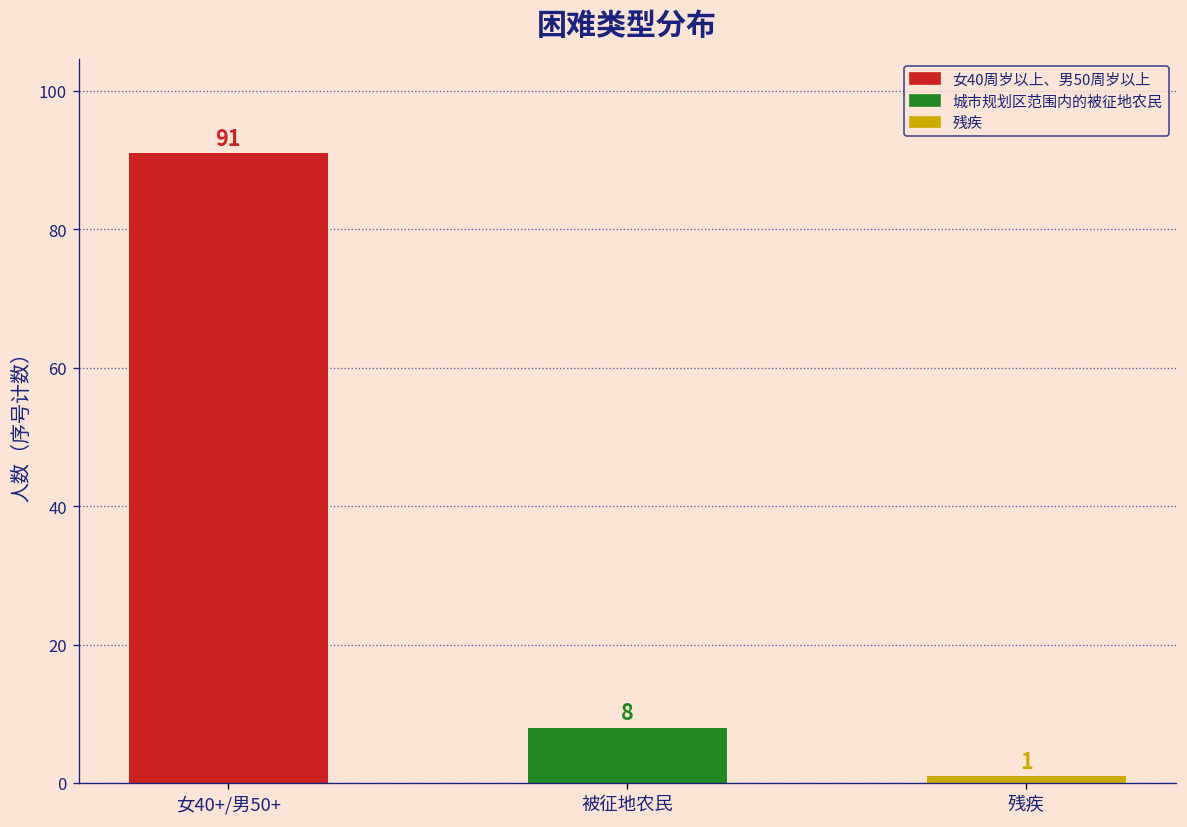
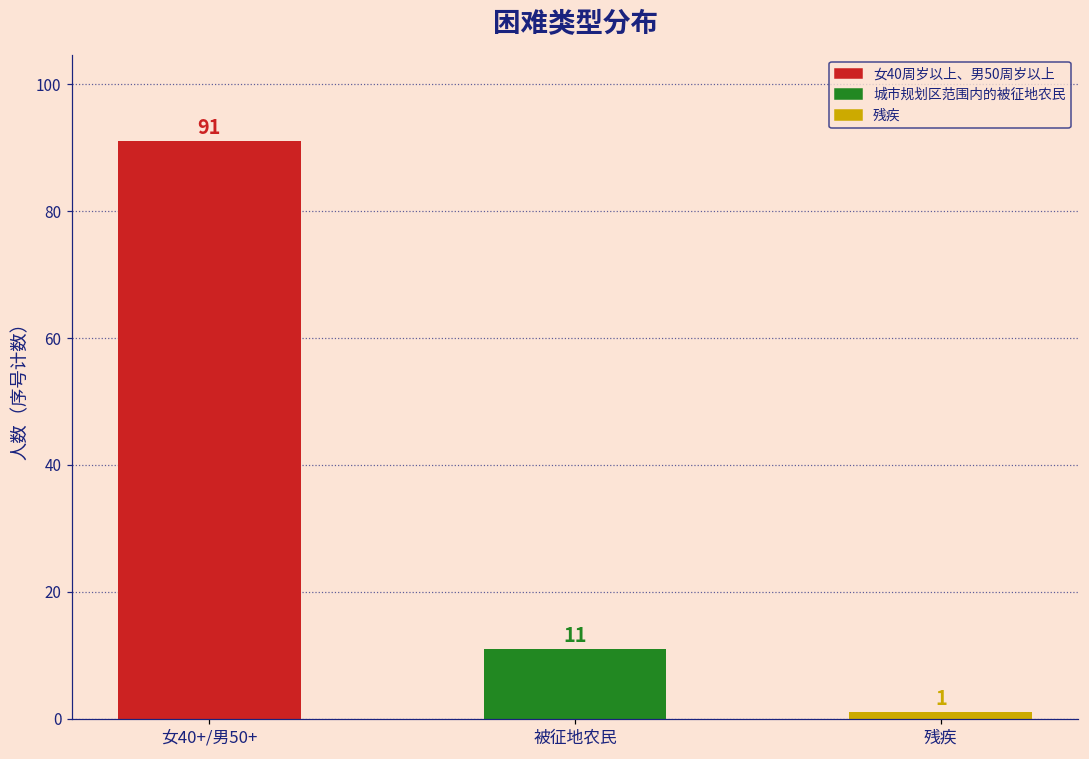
  {
    "女40+/男50+": 91,
-   "被征地农民": 8,
+   "被征地农民": 11,
    "残疾": 1
  }
